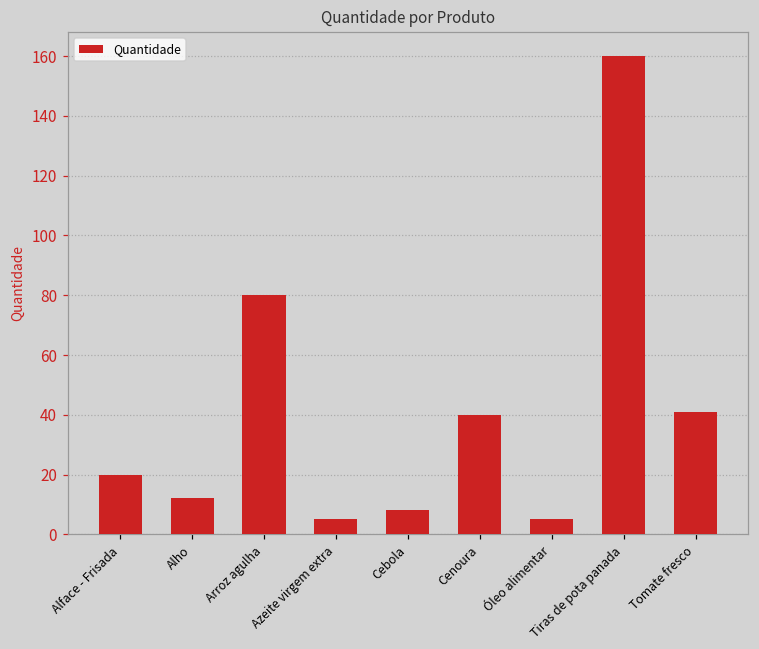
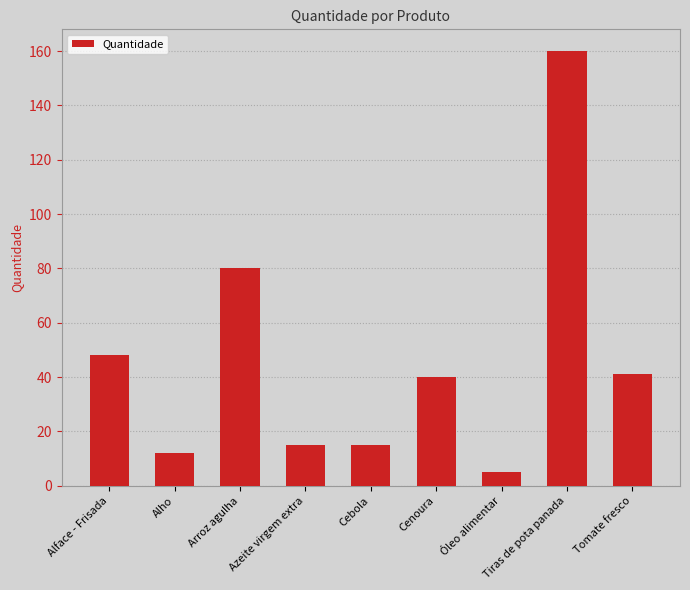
  {
-   "Alface - Frisada": 20,
+   "Alface - Frisada": 48,
    "Alho": 12,
    "Arroz agulha": 80,
-   "Azeite virgem extra": 5,
-   "Cebola": 8,
+   "Azeite virgem extra": 15,
+   "Cebola": 15,
    "Cenoura": 40,
    "Óleo alimentar": 5,
    "Tiras de pota panada": 160,
    "Tomate fresco": 41
  }
